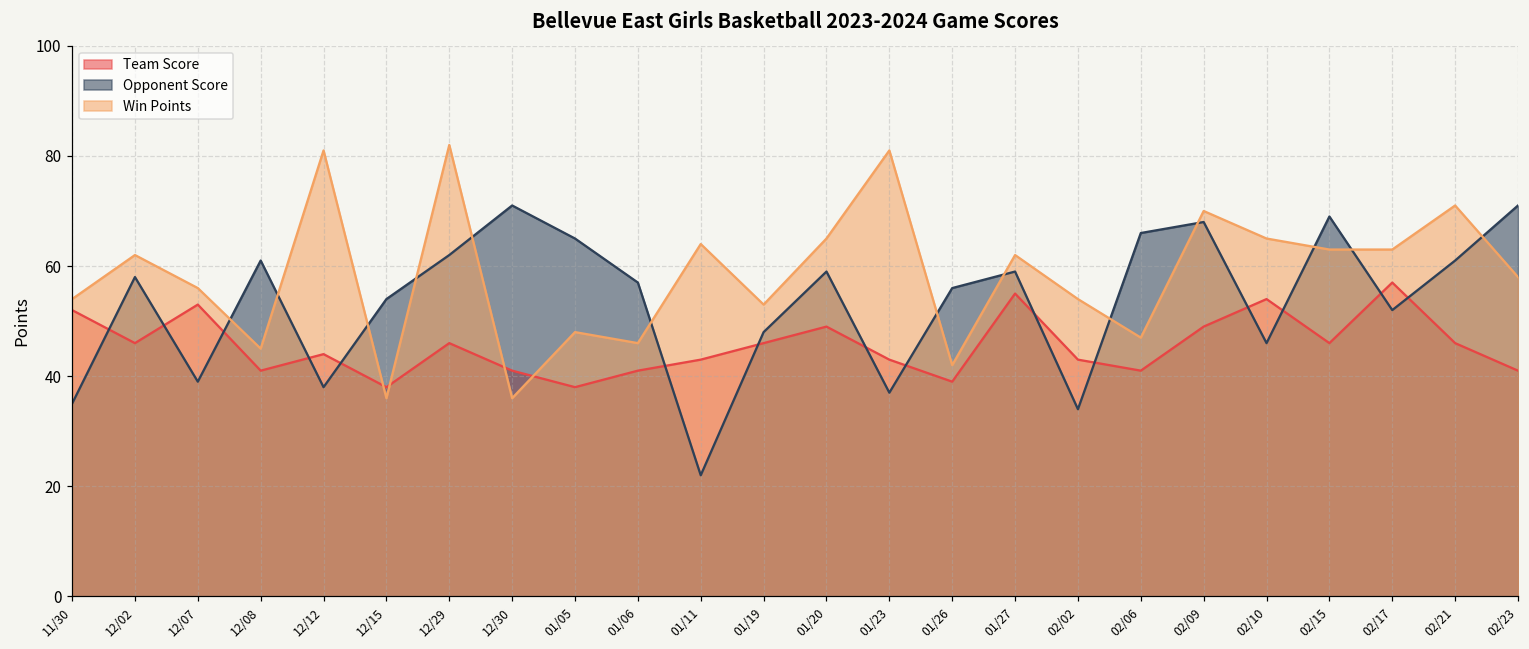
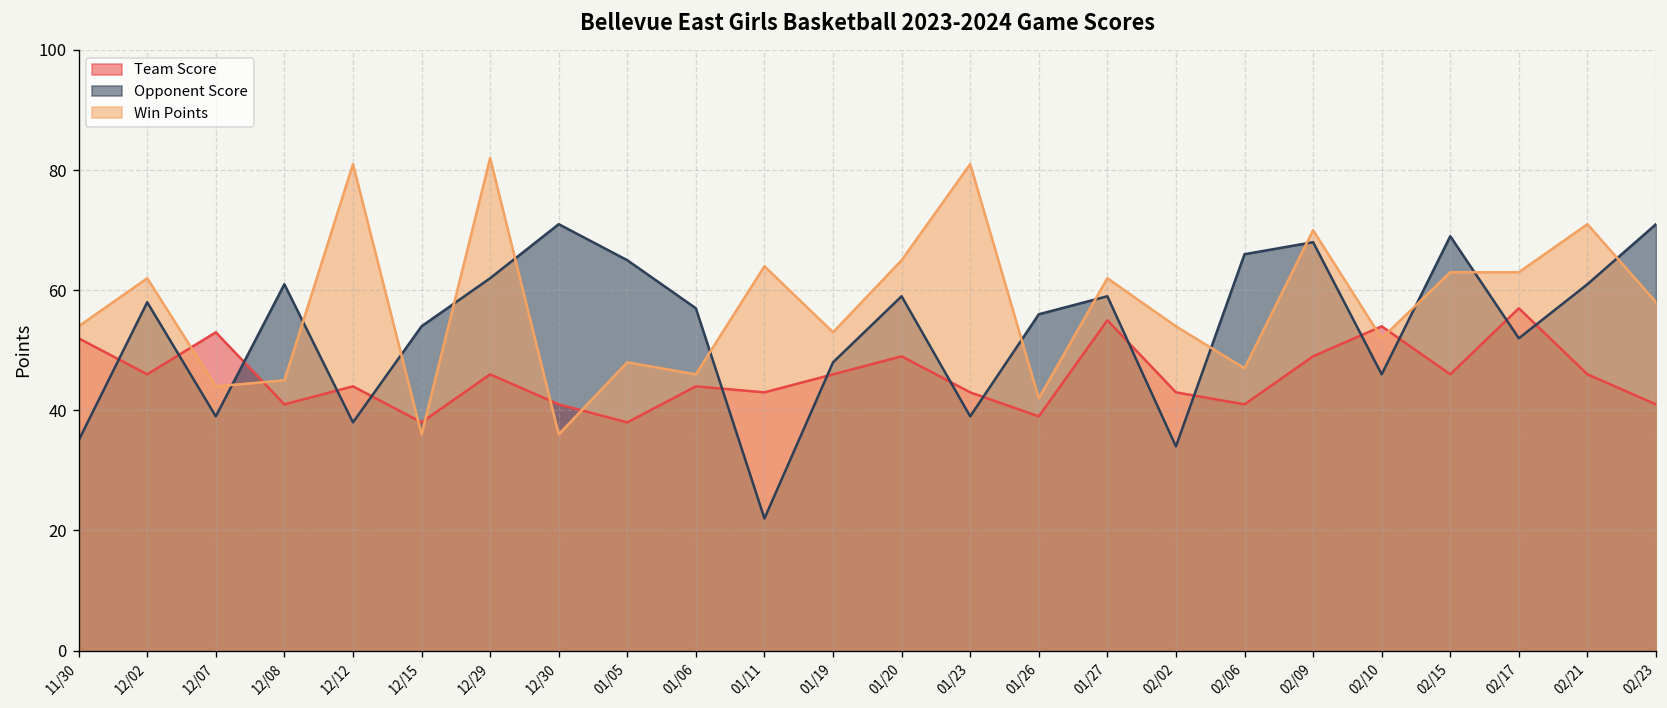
  {
    "Team Score": {
      "11/30": 52,
      "12/02": 46,
      "12/07": 53,
      "12/08": 41,
      "12/12": 44,
      "12/15": 38,
      "12/29": 46,
      "12/30": 41,
      "01/05": 38,
-     "01/06": 41,
+     "01/06": 44,
      "01/11": 43,
      "01/19": 46,
      "01/20": 49,
      "01/23": 43,
      "01/26": 39,
      "01/27": 55,
      "02/02": 43,
      "02/06": 41,
      "02/09": 49,
      "02/10": 54,
      "02/15": 46,
      "02/17": 57,
      "02/21": 46,
      "02/23": 41
    },
    "Opponent Score": {
      "11/30": 35,
      "12/02": 58,
      "12/07": 39,
      "12/08": 61,
      "12/12": 38,
      "12/15": 54,
      "12/29": 62,
      "12/30": 71,
      "01/05": 65,
      "01/06": 57,
      "01/11": 22,
      "01/19": 48,
      "01/20": 59,
-     "01/23": 37,
+     "01/23": 39,
      "01/26": 56,
      "01/27": 59,
      "02/02": 34,
      "02/06": 66,
      "02/09": 68,
      "02/10": 46,
      "02/15": 69,
      "02/17": 52,
      "02/21": 61,
      "02/23": 71
    },
    "Win Points": {
      "11/30": 54,
      "12/02": 62,
-     "12/07": 56,
+     "12/07": 44,
      "12/08": 45,
      "12/12": 81,
      "12/15": 36,
      "12/29": 82,
      "12/30": 36,
      "01/05": 48,
      "01/06": 46,
      "01/11": 64,
      "01/19": 53,
      "01/20": 65,
      "01/23": 81,
      "01/26": 42,
      "01/27": 62,
      "02/02": 54,
      "02/06": 47,
      "02/09": 70,
-     "02/10": 65,
+     "02/10": 52,
      "02/15": 63,
      "02/17": 63,
      "02/21": 71,
      "02/23": 58
    }
  }
